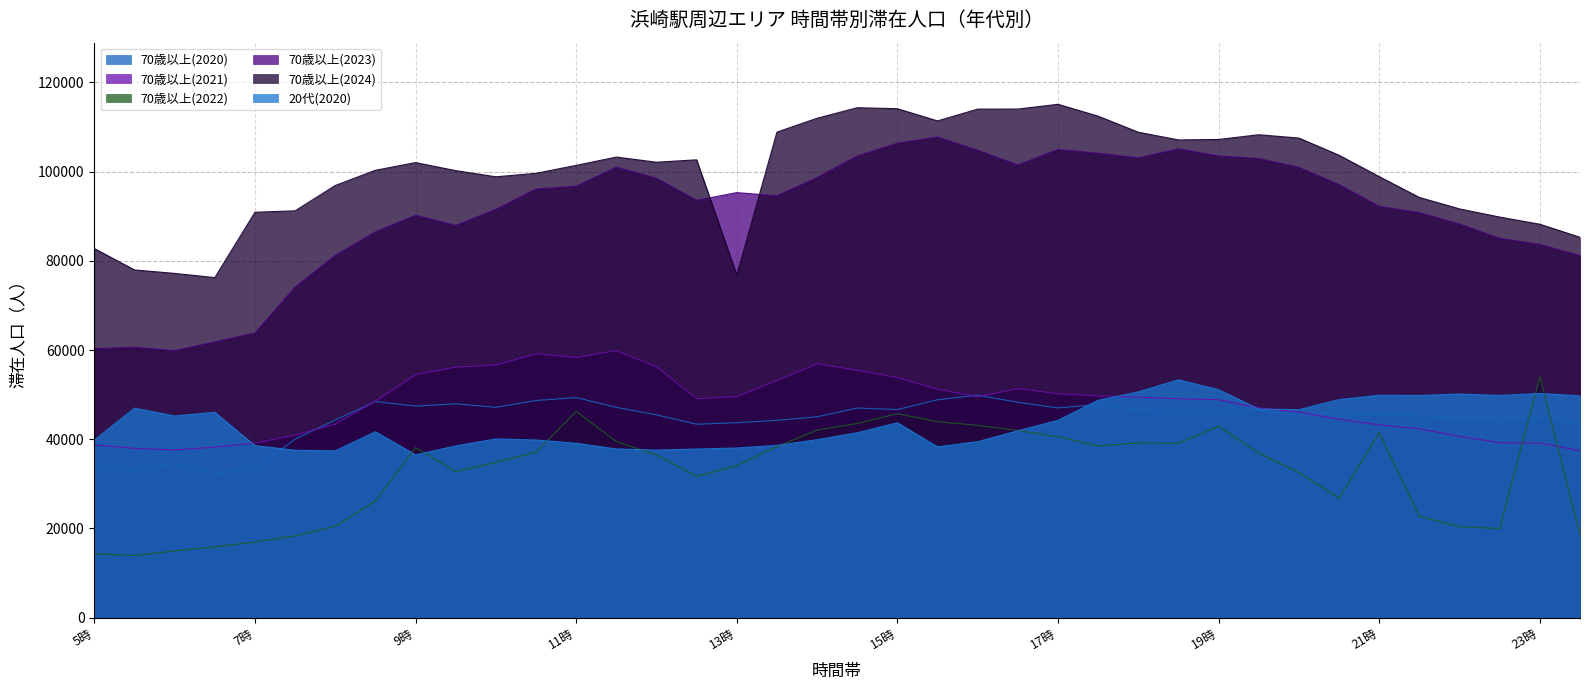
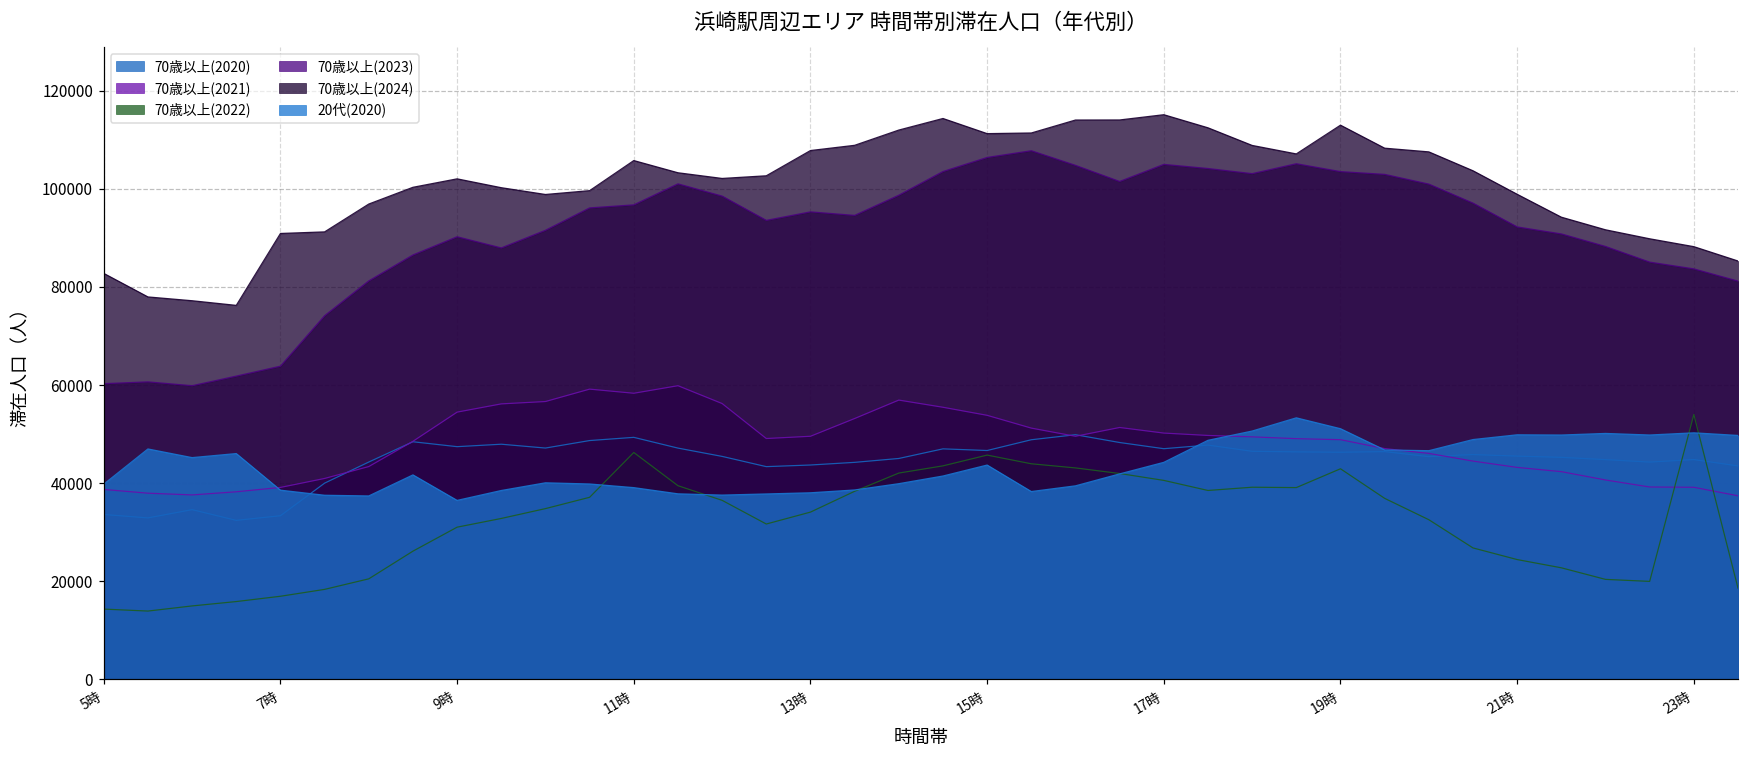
  {
    "70歳以上(2022)": {
      "5時": 14000,
      "7時": 17000,
-     "9時": 38000,
+     "9時": 31000,
      "11時": 46000,
      "13時": 34000,
      "15時": 46000,
      "17時": 41000,
      "19時": 43000,
-     "21時": 41000,
+     "21時": 24000,
      "23時": 54000
    },
    "70歳以上(2024)": {
      "5時": 83000,
      "7時": 91000,
      "9時": 102000,
-     "11時": 101000,
-     "13時": 77000,
-     "15時": 114000,
+     "11時": 106000,
+     "13時": 108000,
+     "15時": 111000,
      "17時": 115000,
-     "19時": 107000,
+     "19時": 113000,
      "21時": 99000,
      "23時": 88000
    }
  }
